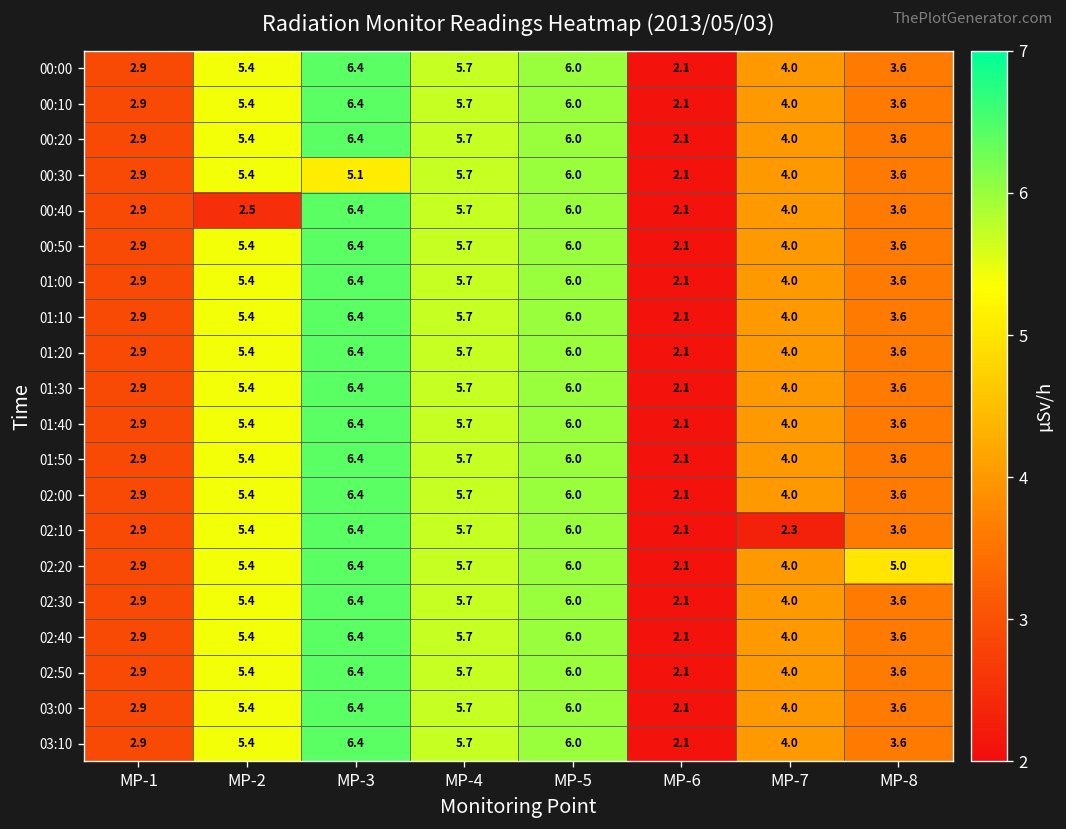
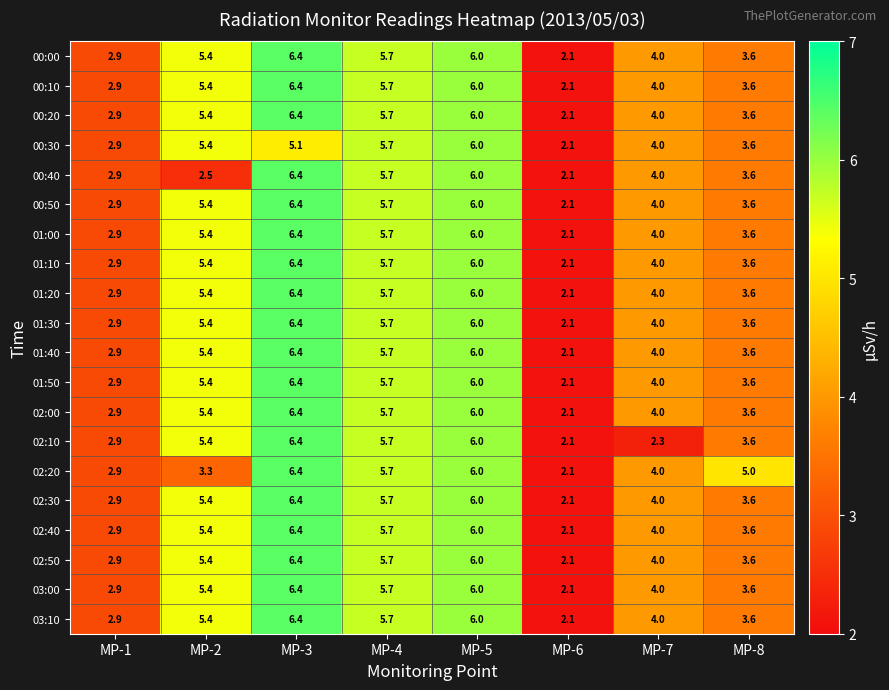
  {
    "00:00": {
      "MP-1": 2.9,
      "MP-2": 5.4,
      "MP-3": 6.4,
      "MP-4": 5.7,
      "MP-5": 6.0,
      "MP-6": 2.1,
      "MP-7": 4.0,
      "MP-8": 3.6
    },
    "00:10": {
      "MP-1": 2.9,
      "MP-2": 5.4,
      "MP-3": 6.4,
      "MP-4": 5.7,
      "MP-5": 6.0,
      "MP-6": 2.1,
      "MP-7": 4.0,
      "MP-8": 3.6
    },
    "00:20": {
      "MP-1": 2.9,
      "MP-2": 5.4,
      "MP-3": 6.4,
      "MP-4": 5.7,
      "MP-5": 6.0,
      "MP-6": 2.1,
      "MP-7": 4.0,
      "MP-8": 3.6
    },
    "00:30": {
      "MP-1": 2.9,
      "MP-2": 5.4,
      "MP-3": 5.1,
      "MP-4": 5.7,
      "MP-5": 6.0,
      "MP-6": 2.1,
      "MP-7": 4.0,
      "MP-8": 3.6
    },
    "00:40": {
      "MP-1": 2.9,
      "MP-2": 2.5,
      "MP-3": 6.4,
      "MP-4": 5.7,
      "MP-5": 6.0,
      "MP-6": 2.1,
      "MP-7": 4.0,
      "MP-8": 3.6
    },
    "00:50": {
      "MP-1": 2.9,
      "MP-2": 5.4,
      "MP-3": 6.4,
      "MP-4": 5.7,
      "MP-5": 6.0,
      "MP-6": 2.1,
      "MP-7": 4.0,
      "MP-8": 3.6
    },
    "01:00": {
      "MP-1": 2.9,
      "MP-2": 5.4,
      "MP-3": 6.4,
      "MP-4": 5.7,
      "MP-5": 6.0,
      "MP-6": 2.1,
      "MP-7": 4.0,
      "MP-8": 3.6
    },
    "01:10": {
      "MP-1": 2.9,
      "MP-2": 5.4,
      "MP-3": 6.4,
      "MP-4": 5.7,
      "MP-5": 6.0,
      "MP-6": 2.1,
      "MP-7": 4.0,
      "MP-8": 3.6
    },
    "01:20": {
      "MP-1": 2.9,
      "MP-2": 5.4,
      "MP-3": 6.4,
      "MP-4": 5.7,
      "MP-5": 6.0,
      "MP-6": 2.1,
      "MP-7": 4.0,
      "MP-8": 3.6
    },
    "01:30": {
      "MP-1": 2.9,
      "MP-2": 5.4,
      "MP-3": 6.4,
      "MP-4": 5.7,
      "MP-5": 6.0,
      "MP-6": 2.1,
      "MP-7": 4.0,
      "MP-8": 3.6
    },
    "01:40": {
      "MP-1": 2.9,
      "MP-2": 5.4,
      "MP-3": 6.4,
      "MP-4": 5.7,
      "MP-5": 6.0,
      "MP-6": 2.1,
      "MP-7": 4.0,
      "MP-8": 3.6
    },
    "01:50": {
      "MP-1": 2.9,
      "MP-2": 5.4,
      "MP-3": 6.4,
      "MP-4": 5.7,
      "MP-5": 6.0,
      "MP-6": 2.1,
      "MP-7": 4.0,
      "MP-8": 3.6
    },
    "02:00": {
      "MP-1": 2.9,
      "MP-2": 5.4,
      "MP-3": 6.4,
      "MP-4": 5.7,
      "MP-5": 6.0,
      "MP-6": 2.1,
      "MP-7": 4.0,
      "MP-8": 3.6
    },
    "02:10": {
      "MP-1": 2.9,
      "MP-2": 5.4,
      "MP-3": 6.4,
      "MP-4": 5.7,
      "MP-5": 6.0,
      "MP-6": 2.1,
      "MP-7": 2.3,
      "MP-8": 3.6
    },
    "02:20": {
      "MP-1": 2.9,
-     "MP-2": 5.4,
+     "MP-2": 3.3,
      "MP-3": 6.4,
      "MP-4": 5.7,
      "MP-5": 6.0,
      "MP-6": 2.1,
      "MP-7": 4.0,
      "MP-8": 5.0
    },
    "02:30": {
      "MP-1": 2.9,
      "MP-2": 5.4,
      "MP-3": 6.4,
      "MP-4": 5.7,
      "MP-5": 6.0,
      "MP-6": 2.1,
      "MP-7": 4.0,
      "MP-8": 3.6
    },
    "02:40": {
      "MP-1": 2.9,
      "MP-2": 5.4,
      "MP-3": 6.4,
      "MP-4": 5.7,
      "MP-5": 6.0,
      "MP-6": 2.1,
      "MP-7": 4.0,
      "MP-8": 3.6
    },
    "02:50": {
      "MP-1": 2.9,
      "MP-2": 5.4,
      "MP-3": 6.4,
      "MP-4": 5.7,
      "MP-5": 6.0,
      "MP-6": 2.1,
      "MP-7": 4.0,
      "MP-8": 3.6
    },
    "03:00": {
      "MP-1": 2.9,
      "MP-2": 5.4,
      "MP-3": 6.4,
      "MP-4": 5.7,
      "MP-5": 6.0,
      "MP-6": 2.1,
      "MP-7": 4.0,
      "MP-8": 3.6
    },
    "03:10": {
      "MP-1": 2.9,
      "MP-2": 5.4,
      "MP-3": 6.4,
      "MP-4": 5.7,
      "MP-5": 6.0,
      "MP-6": 2.1,
      "MP-7": 4.0,
      "MP-8": 3.6
    }
  }
